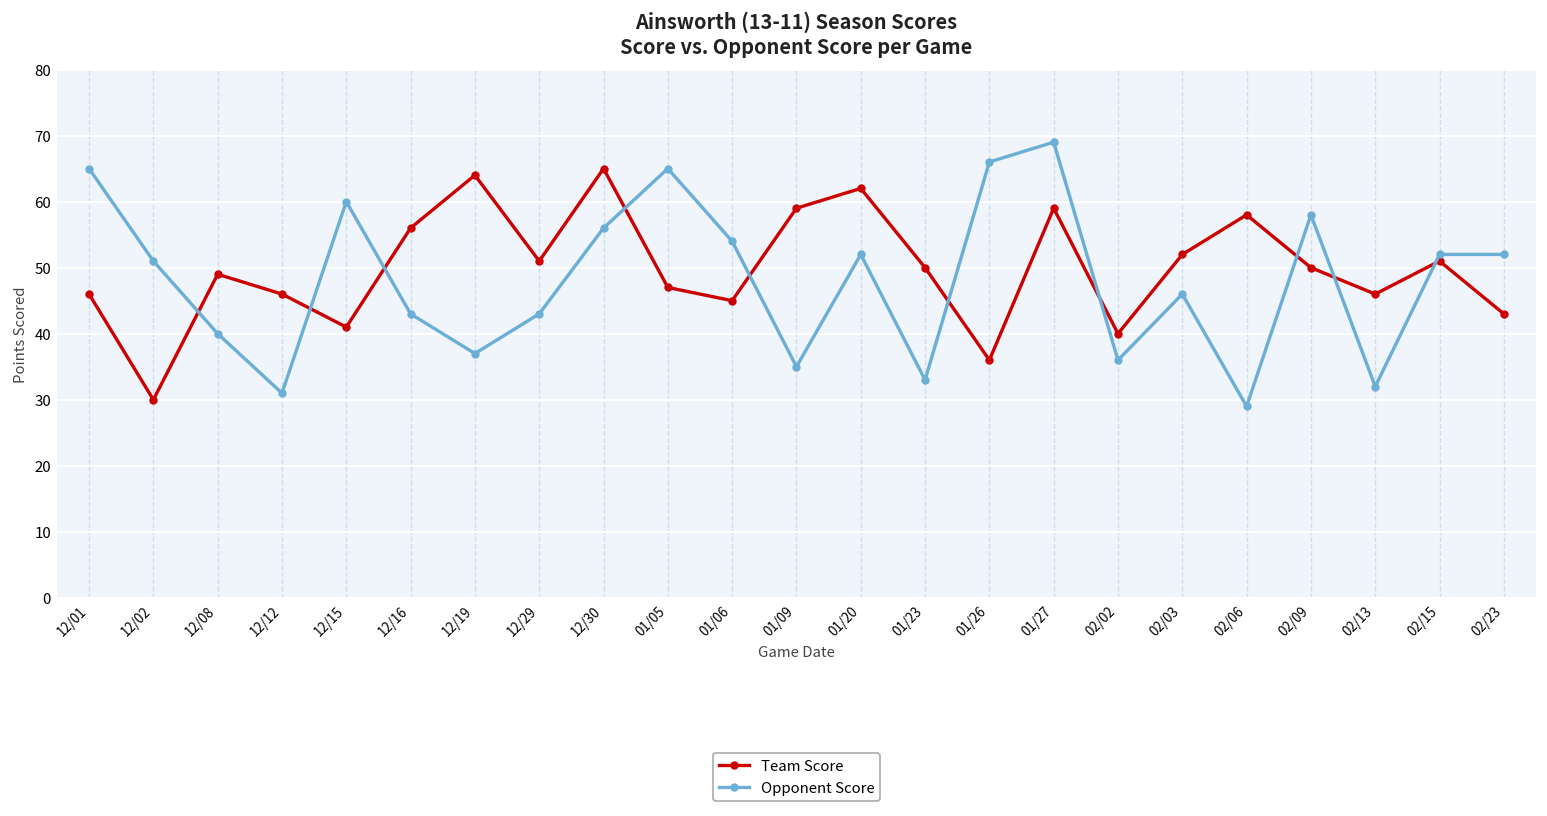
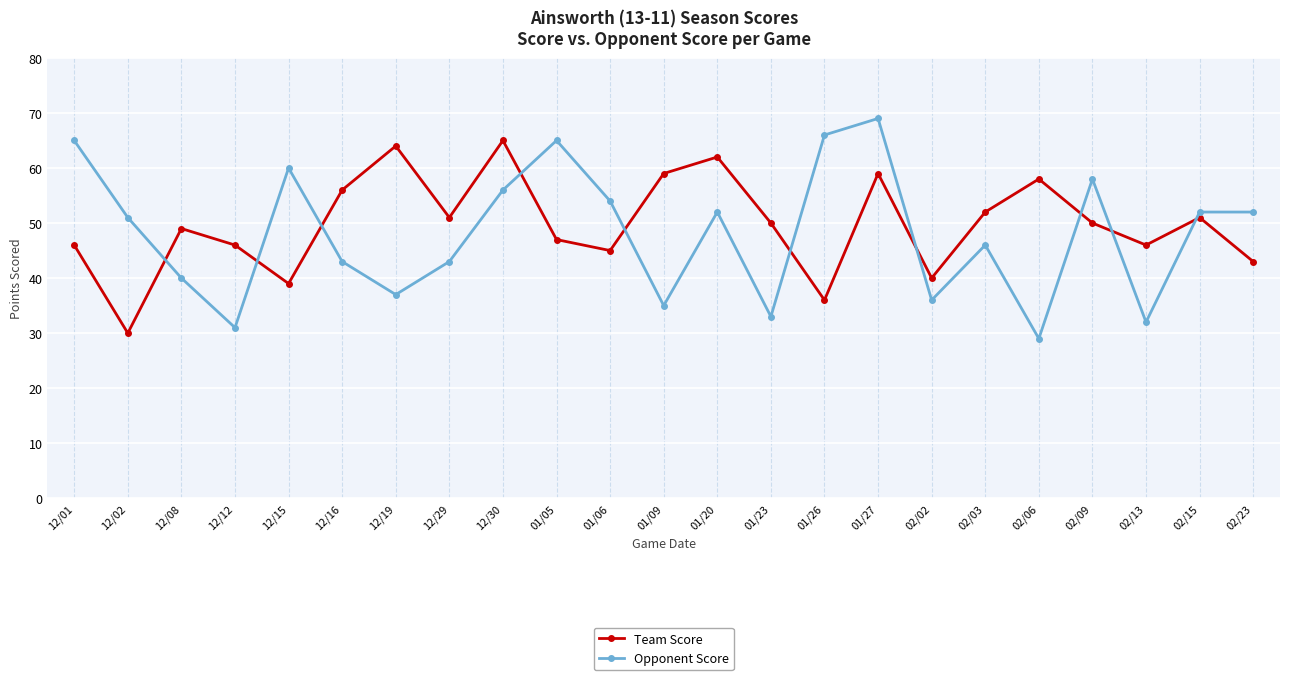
  {
    "Team Score": {
      "12/01": 46,
      "12/02": 30,
      "12/08": 49,
      "12/12": 46,
-     "12/15": 41,
+     "12/15": 39,
      "12/16": 56,
      "12/19": 64,
      "12/29": 51,
      "12/30": 65,
      "01/05": 47,
      "01/06": 45,
      "01/09": 59,
      "01/20": 62,
      "01/23": 50,
      "01/26": 36,
      "01/27": 59,
      "02/02": 40,
      "02/03": 52,
      "02/06": 58,
      "02/09": 50,
      "02/13": 46,
      "02/15": 51,
      "02/23": 43
    },
    "Opponent Score": {
      "12/01": 65,
      "12/02": 51,
      "12/08": 40,
      "12/12": 31,
      "12/15": 60,
      "12/16": 43,
      "12/19": 37,
      "12/29": 43,
      "12/30": 56,
      "01/05": 65,
      "01/06": 54,
      "01/09": 35,
      "01/20": 52,
      "01/23": 33,
      "01/26": 66,
      "01/27": 69,
      "02/02": 36,
      "02/03": 46,
      "02/06": 29,
      "02/09": 58,
      "02/13": 32,
      "02/15": 52,
      "02/23": 52
    }
  }
